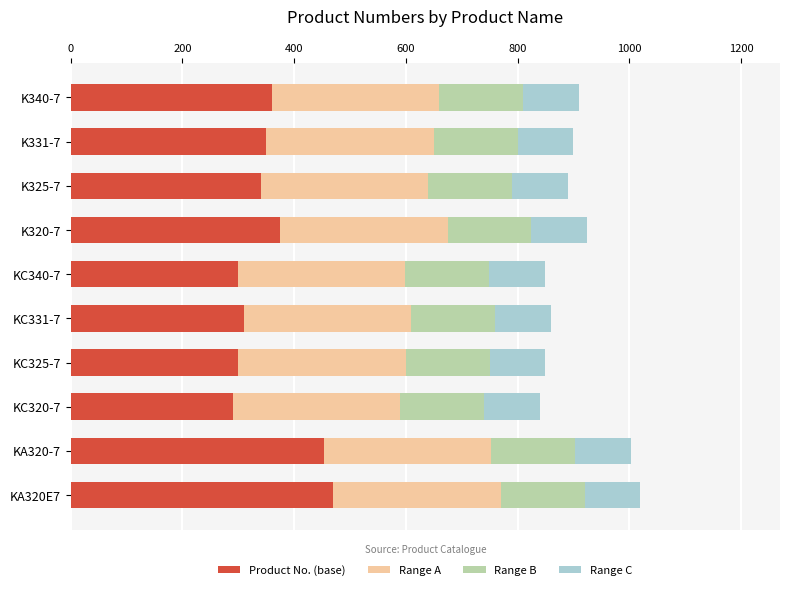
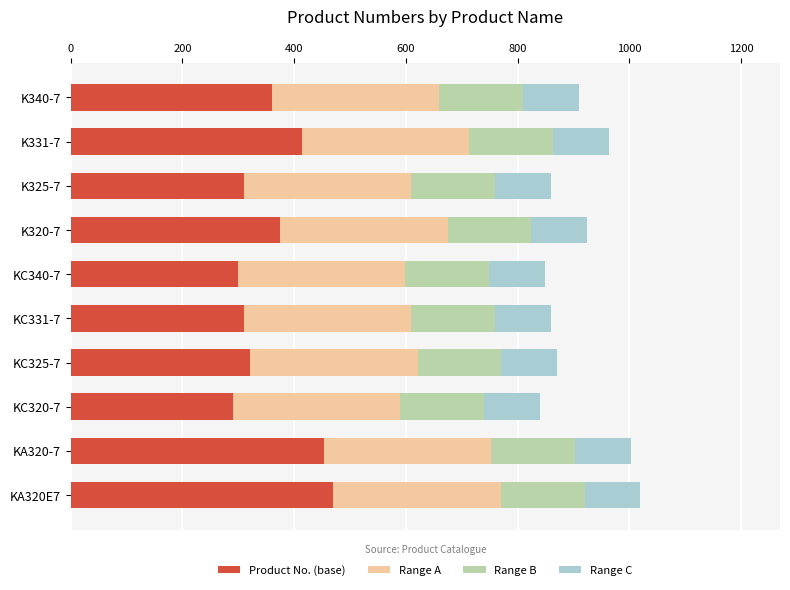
  {
    "Product No. (base)": {
      "K340-7": 360,
-     "K331-7": 350,
-     "K325-7": 340,
+     "K331-7": 410,
+     "K325-7": 310,
      "K320-7": 380,
      "KC340-7": 300,
      "KC331-7": 310,
-     "KC325-7": 300,
+     "KC325-7": 320,
      "KC320-7": 290,
      "KA320-7": 450,
      "KA320E7": 470
    },
    "Range A": {
      "K340-7": 300,
      "K331-7": 300,
      "K325-7": 300,
      "K320-7": 300,
      "KC340-7": 300,
      "KC331-7": 300,
      "KC325-7": 300,
      "KC320-7": 300,
      "KA320-7": 300,
      "KA320E7": 300
    }
  }
